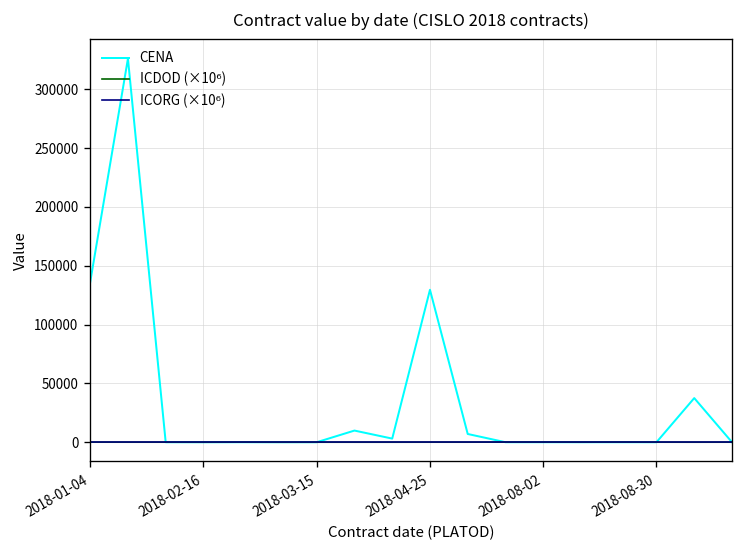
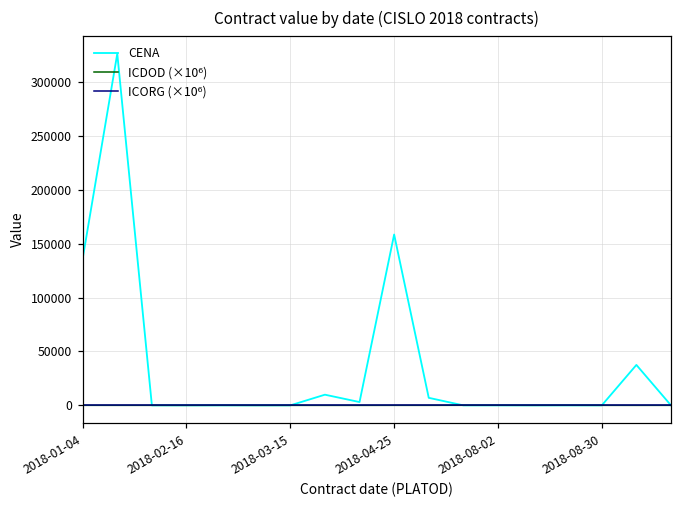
  {
    "CENA": {
      "2018-01-04": 140000,
-     "2018-04-25": 130000
+     "2018-04-25": 160000
    },
    "ICORG (×10⁶)": {
      "2018-01-04": 0,
      "2018-04-25": 0
    }
  }
